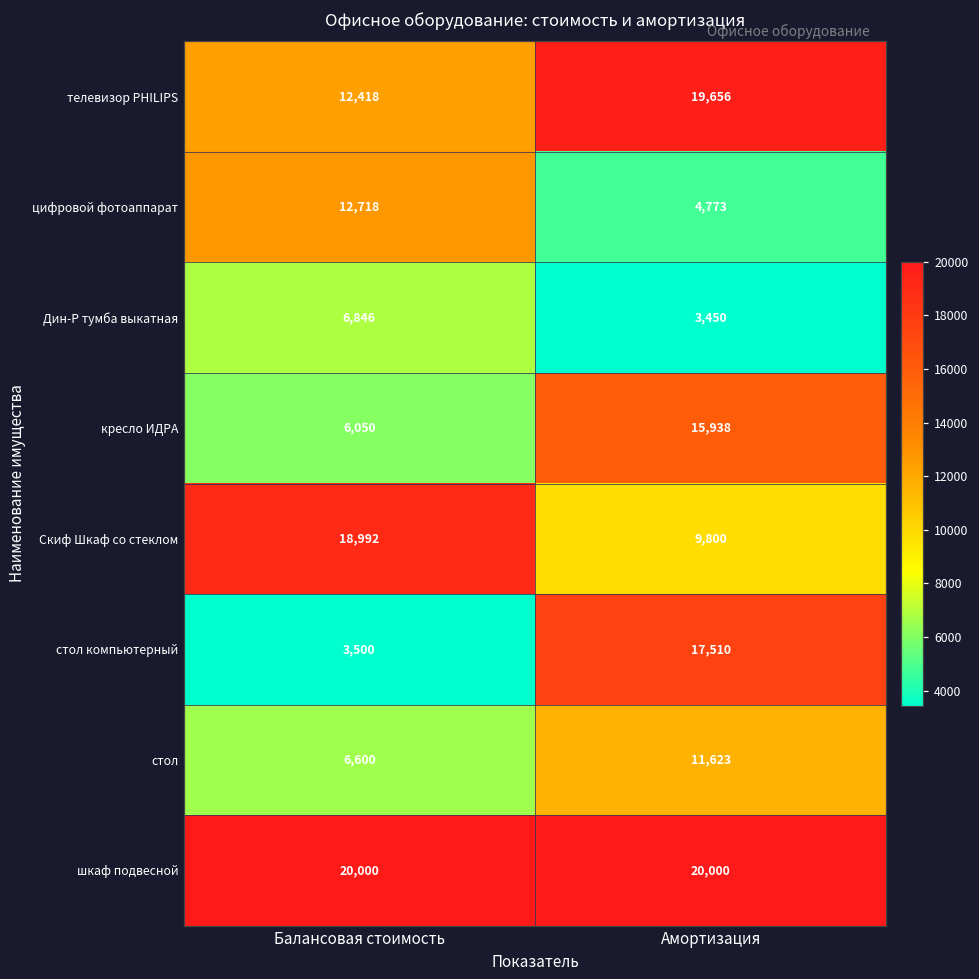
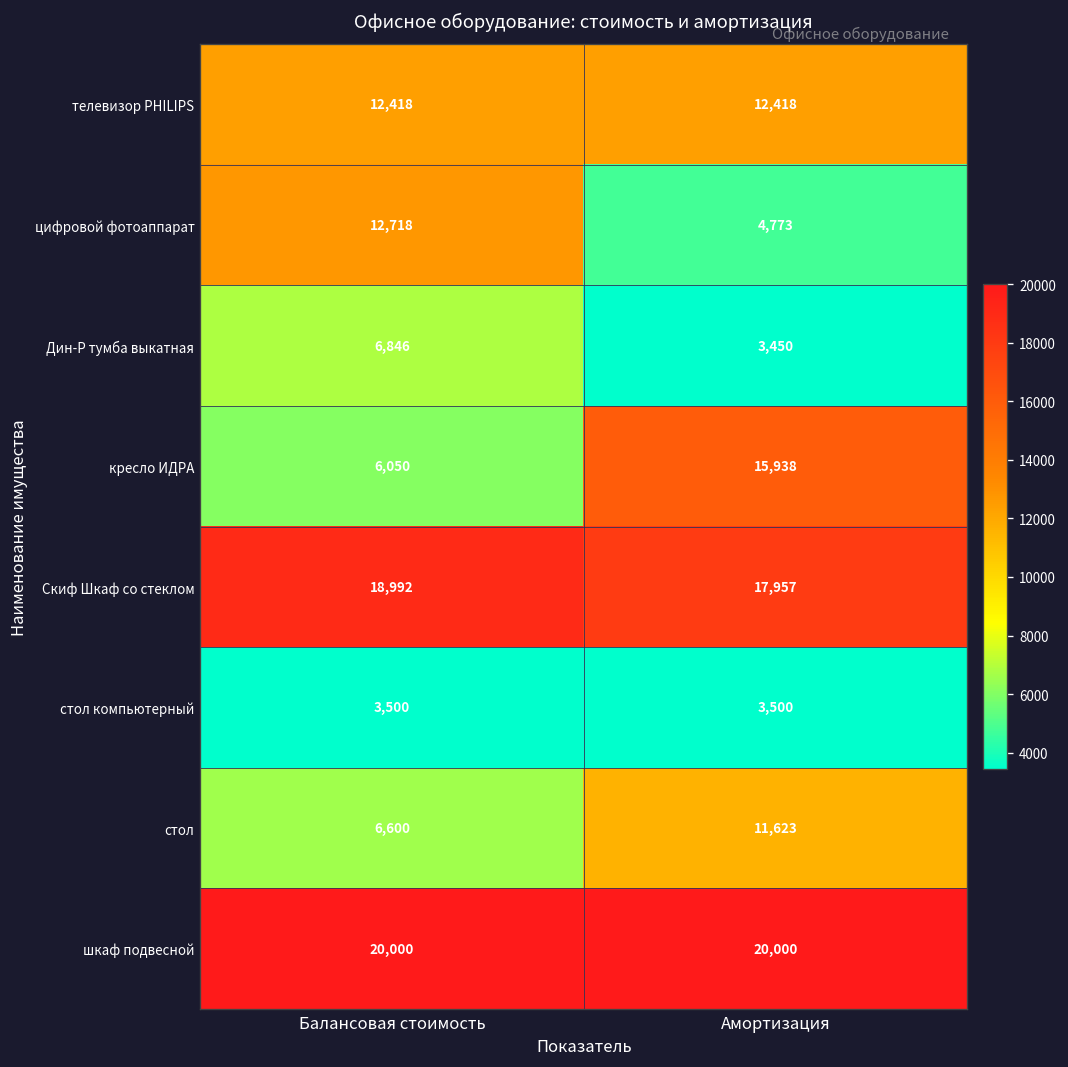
  {
    "телевизор PHILIPS": {
      "Балансовая стоимость": "12,418",
-     "Амортизация": "19,656"
+     "Амортизация": "12,418"
    },
    "цифровой фотоаппарат": {
      "Балансовая стоимость": "12,718",
      "Амортизация": "4,773"
    },
    "Дин-Р тумба выкатная": {
      "Балансовая стоимость": "6,846",
      "Амортизация": "3,450"
    },
    "кресло ИДРА": {
      "Балансовая стоимость": "6,050",
      "Амортизация": "15,938"
    },
    "Скиф Шкаф со стеклом": {
      "Балансовая стоимость": "18,992",
-     "Амортизация": "9,800"
+     "Амортизация": "17,957"
    },
    "стол компьютерный": {
      "Балансовая стоимость": "3,500",
-     "Амортизация": "17,510"
+     "Амортизация": "3,500"
    },
    "стол": {
      "Балансовая стоимость": "6,600",
      "Амортизация": "11,623"
    },
    "шкаф подвесной": {
      "Балансовая стоимость": "20,000",
      "Амортизация": "20,000"
    }
  }
